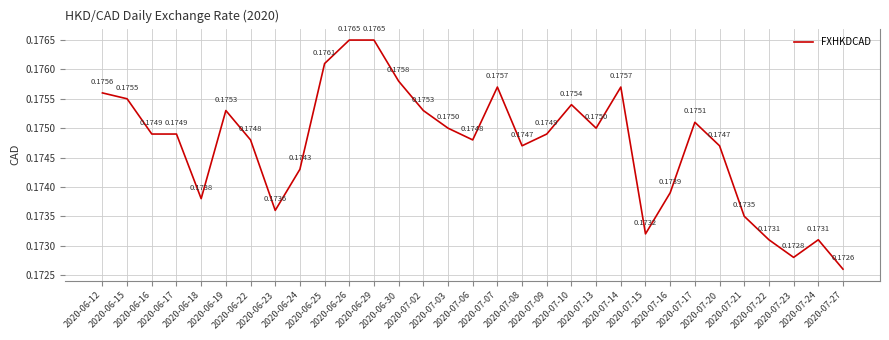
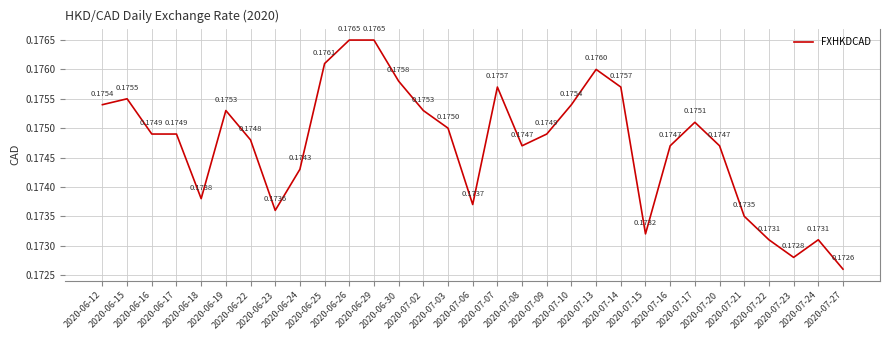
  {
-   "2020-06-12": 0.1756,
+   "2020-06-12": 0.1754,
    "2020-06-15": 0.1755,
    "2020-06-16": 0.1749,
    "2020-06-17": 0.1749,
    "2020-06-18": 0.1738,
    "2020-06-19": 0.1753,
    "2020-06-22": 0.1748,
    "2020-06-23": 0.1736,
    "2020-06-24": 0.1743,
    "2020-06-25": 0.1761,
    "2020-06-26": 0.1765,
    "2020-06-29": 0.1765,
    "2020-06-30": 0.1758,
    "2020-07-02": 0.1753,
    "2020-07-03": 0.1750,
-   "2020-07-06": 0.1748,
+   "2020-07-06": 0.1737,
    "2020-07-07": 0.1757,
    "2020-07-08": 0.1747,
    "2020-07-09": 0.1749,
    "2020-07-10": 0.1754,
-   "2020-07-13": 0.1750,
+   "2020-07-13": 0.1760,
    "2020-07-14": 0.1757,
    "2020-07-15": 0.1732,
-   "2020-07-16": 0.1739,
+   "2020-07-16": 0.1747,
    "2020-07-17": 0.1751,
    "2020-07-20": 0.1747,
    "2020-07-21": 0.1735,
    "2020-07-22": 0.1731,
    "2020-07-23": 0.1728,
    "2020-07-24": 0.1731,
    "2020-07-27": 0.1726
  }
